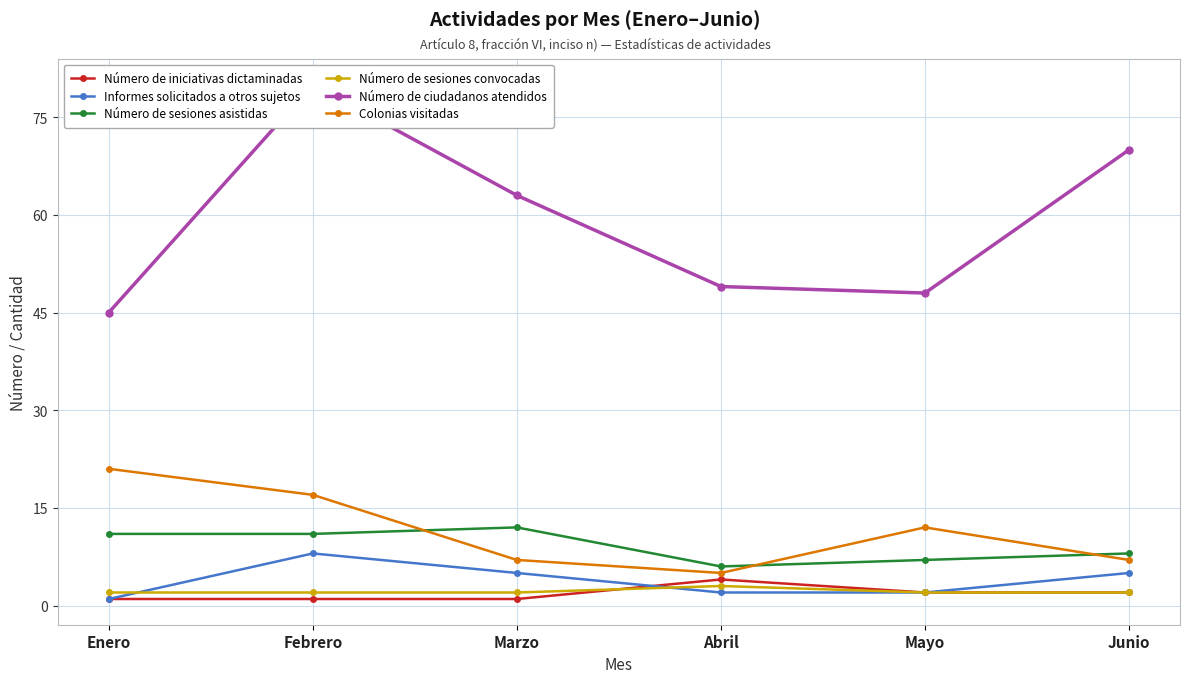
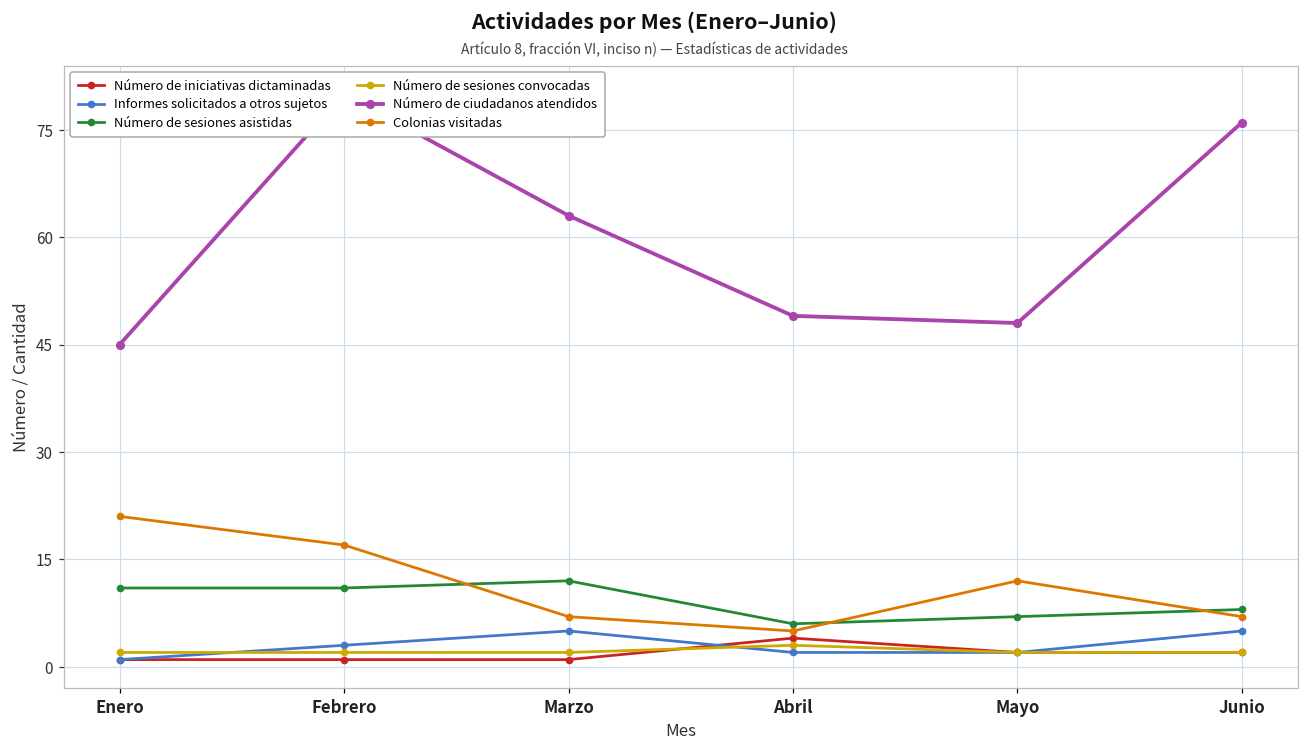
  {
    "Número de iniciativas dictaminadas": {
      "Febrero": 1,
      "Marzo": 1,
      "Abril": 4
    },
    "Informes solicitados a otros sujetos": {
-     "Febrero": 8,
+     "Febrero": 3,
      "Marzo": 5,
      "Abril": 2,
      "Junio": 5
    },
    "Número de sesiones asistidas": {
      "Enero": 11,
      "Febrero": 11,
      "Marzo": 12,
      "Abril": 6,
      "Mayo": 7,
      "Junio": 8
    },
    "Número de ciudadanos atendidos": {
      "Enero": 45,
      "Marzo": 63,
      "Abril": 49,
      "Mayo": 48,
-     "Junio": 70
+     "Junio": 76
    }
  }
